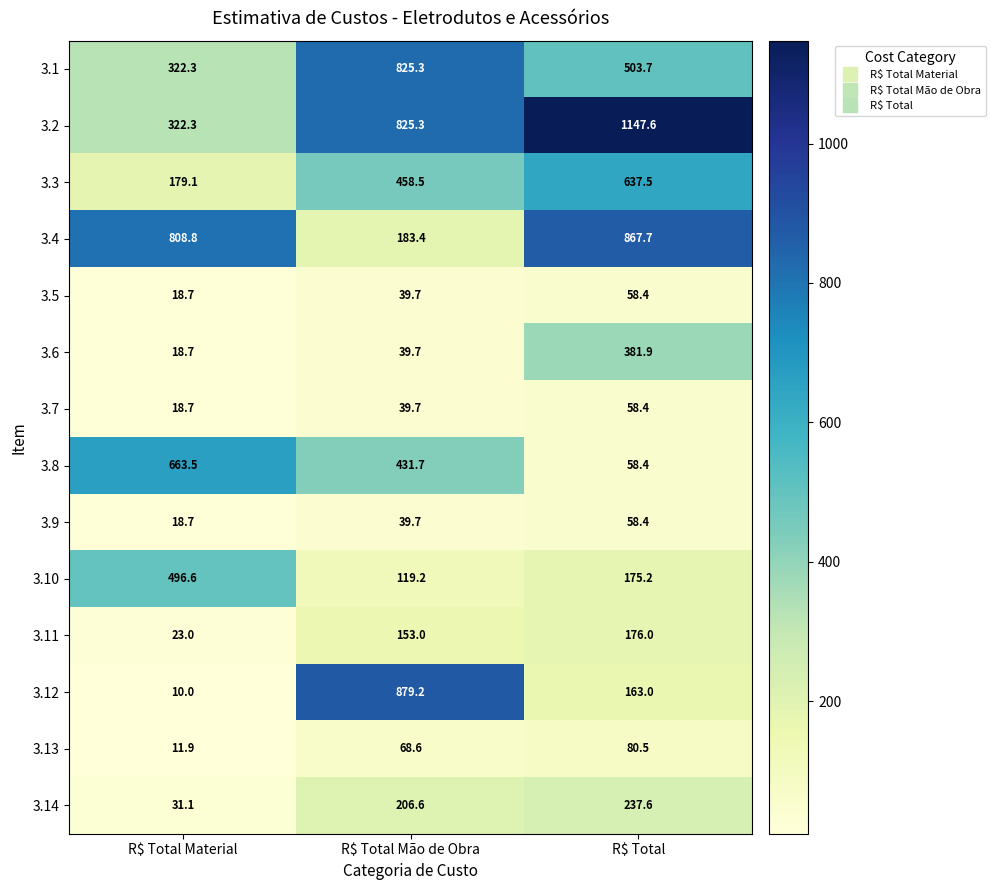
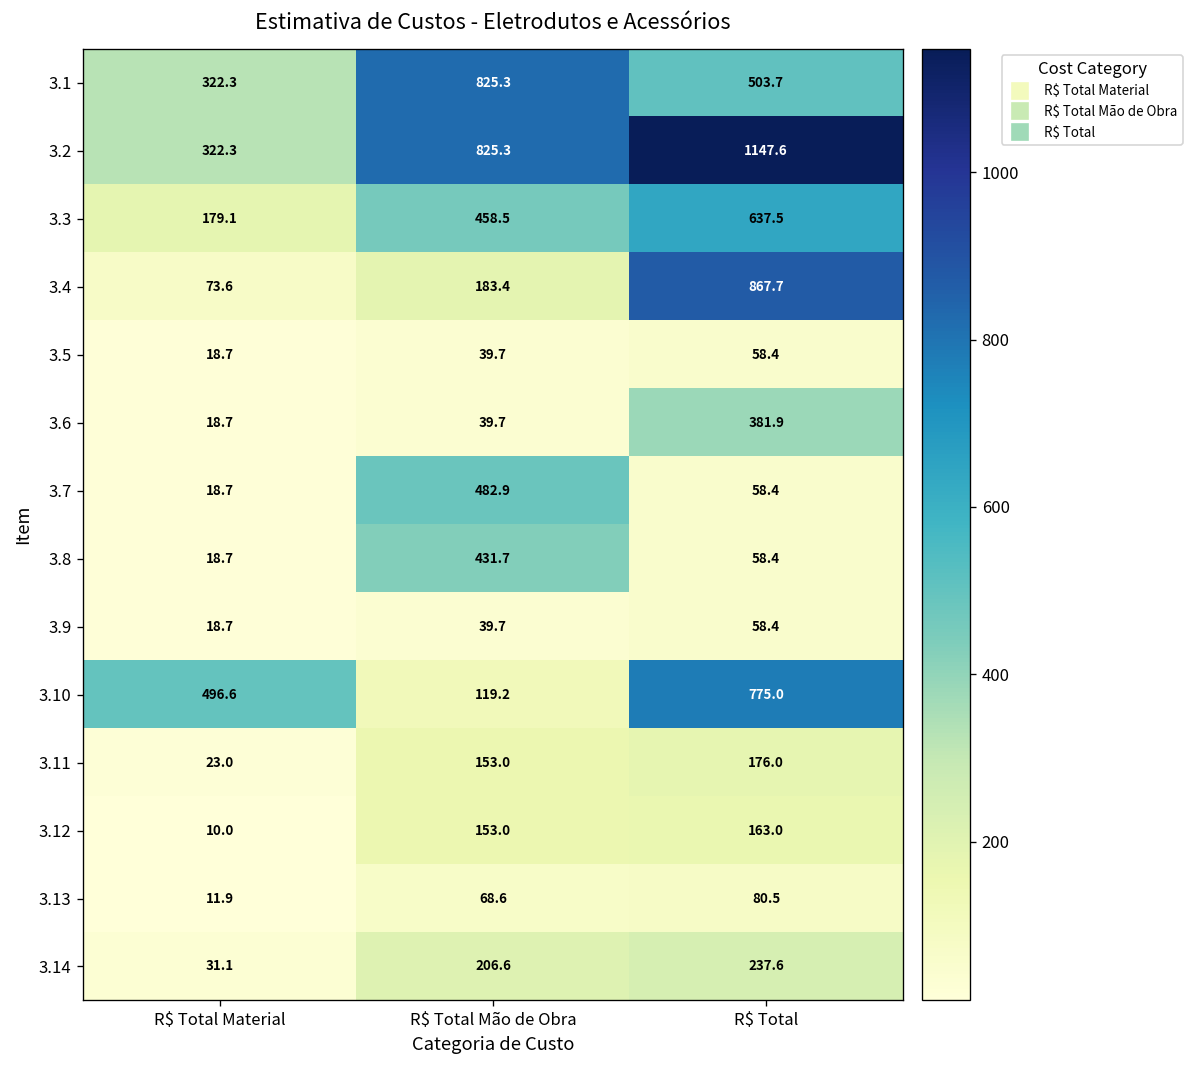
  {
    "3.1": {
      "R$ Total Material": 322.3,
      "R$ Total Mão de Obra": 825.3,
      "R$ Total": 503.7
    },
    "3.2": {
      "R$ Total Material": 322.3,
      "R$ Total Mão de Obra": 825.3,
      "R$ Total": 1147.6
    },
    "3.3": {
      "R$ Total Material": 179.1,
      "R$ Total Mão de Obra": 458.5,
      "R$ Total": 637.5
    },
    "3.4": {
-     "R$ Total Material": 808.8,
+     "R$ Total Material": 73.6,
      "R$ Total Mão de Obra": 183.4,
      "R$ Total": 867.7
    },
    "3.5": {
      "R$ Total Material": 18.7,
      "R$ Total Mão de Obra": 39.7,
      "R$ Total": 58.4
    },
    "3.6": {
      "R$ Total Material": 18.7,
      "R$ Total Mão de Obra": 39.7,
      "R$ Total": 381.9
    },
    "3.7": {
      "R$ Total Material": 18.7,
-     "R$ Total Mão de Obra": 39.7,
+     "R$ Total Mão de Obra": 482.9,
      "R$ Total": 58.4
    },
    "3.8": {
-     "R$ Total Material": 663.5,
+     "R$ Total Material": 18.7,
      "R$ Total Mão de Obra": 431.7,
      "R$ Total": 58.4
    },
    "3.9": {
      "R$ Total Material": 18.7,
      "R$ Total Mão de Obra": 39.7,
      "R$ Total": 58.4
    },
    "3.10": {
      "R$ Total Material": 496.6,
      "R$ Total Mão de Obra": 119.2,
-     "R$ Total": 175.2
+     "R$ Total": 775.0
    },
    "3.11": {
      "R$ Total Material": 23.0,
      "R$ Total Mão de Obra": 153.0,
      "R$ Total": 176.0
    },
    "3.12": {
      "R$ Total Material": 10.0,
-     "R$ Total Mão de Obra": 879.2,
+     "R$ Total Mão de Obra": 153.0,
      "R$ Total": 163.0
    },
    "3.13": {
      "R$ Total Material": 11.9,
      "R$ Total Mão de Obra": 68.6,
      "R$ Total": 80.5
    },
    "3.14": {
      "R$ Total Material": 31.1,
      "R$ Total Mão de Obra": 206.6,
      "R$ Total": 237.6
    }
  }
